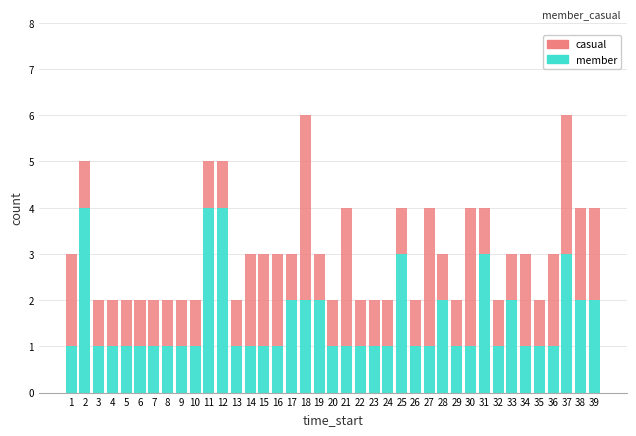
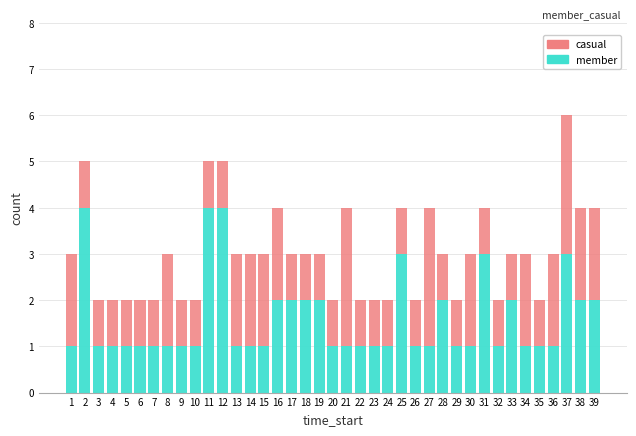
  {
    "member": {
      "1": 1,
      "2": 4,
      "3": 1,
      "4": 1,
      "5": 1,
      "6": 1,
      "7": 1,
      "8": 1,
      "9": 1,
      "10": 1,
      "11": 4,
      "12": 4,
      "13": 1,
      "14": 1,
      "15": 1,
-     "16": 1,
+     "16": 2,
      "17": 2,
      "18": 2,
      "19": 2,
      "20": 1,
      "21": 1,
      "22": 1,
      "23": 1,
      "24": 1,
      "25": 3,
      "26": 1,
      "27": 1,
      "28": 2,
      "29": 1,
      "30": 1,
      "31": 3,
      "32": 1,
      "33": 2,
      "34": 1,
      "35": 1,
      "36": 1,
      "37": 3,
      "38": 2,
      "39": 2
    },
    "casual": {
      "1": 2,
      "2": 1,
      "3": 1,
      "4": 1,
      "5": 1,
      "6": 1,
      "7": 1,
-     "8": 1,
+     "8": 2,
      "9": 1,
      "10": 1,
      "11": 1,
      "12": 1,
-     "13": 1,
+     "13": 2,
      "14": 2,
      "15": 2,
      "16": 2,
      "17": 1,
-     "18": 4,
+     "18": 1,
      "19": 1,
      "20": 1,
      "21": 3,
      "22": 1,
      "23": 1,
      "24": 1,
      "25": 1,
      "26": 1,
      "27": 3,
      "28": 1,
      "29": 1,
-     "30": 3,
+     "30": 2,
      "31": 1,
      "32": 1,
      "33": 1,
      "34": 2,
      "35": 1,
      "36": 2,
      "37": 3,
      "38": 2,
      "39": 2
    }
  }
